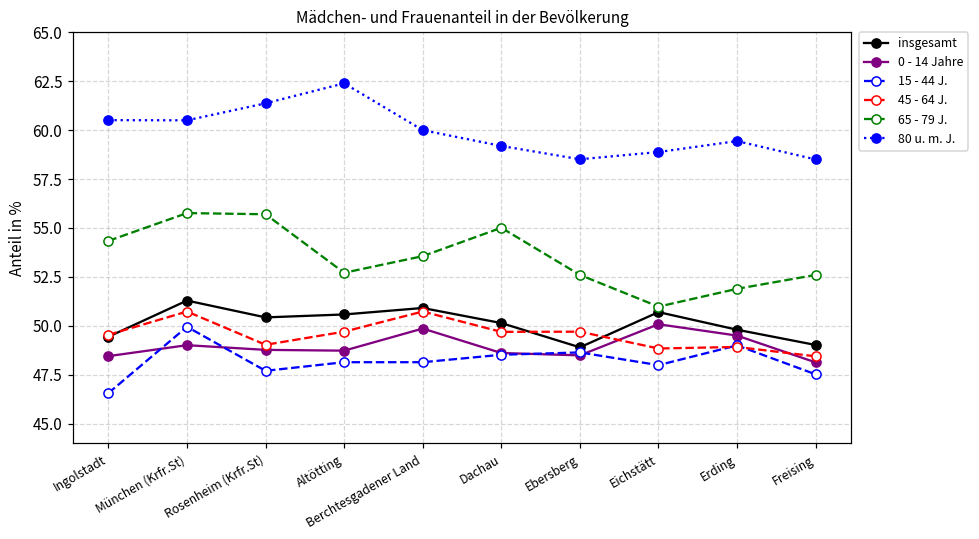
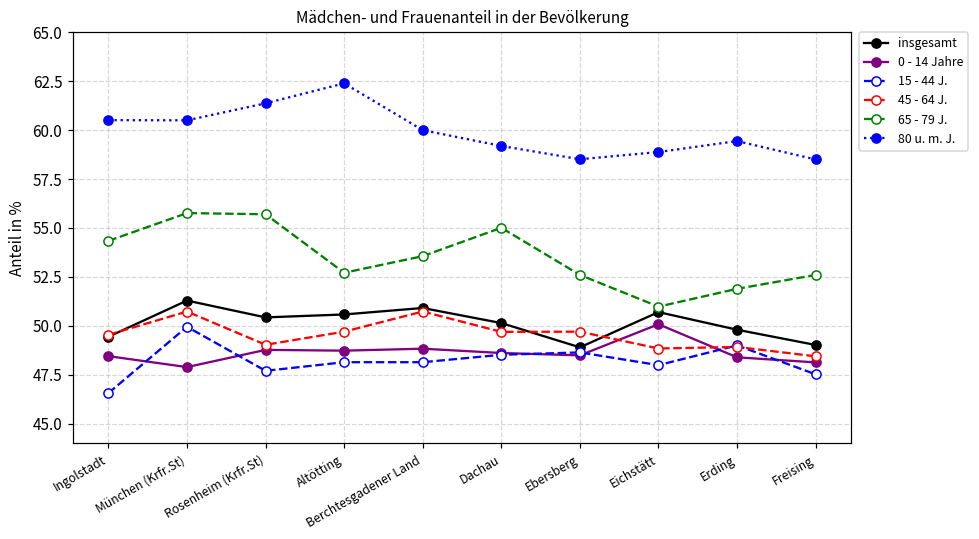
  {
    "insgesamt": {
      "München (Krfr.St)": 51.3,
      "Rosenheim (Krfr.St)": 50.4,
      "Altötting": 50.6,
      "Berchtesgadener Land": 50.9,
      "Dachau": 50.1,
      "Ebersberg": 48.9,
      "Eichstätt": 50.7,
      "Erding": 49.8,
      "Freising": 49.0
    },
    "0 - 14 Jahre": {
      "Ingolstadt": 48.5,
-     "München (Krfr.St)": 49.0,
+     "München (Krfr.St)": 47.9,
      "Rosenheim (Krfr.St)": 48.8,
      "Altötting": 48.7,
-     "Berchtesgadener Land": 49.9,
+     "Berchtesgadener Land": 48.8,
      "Ebersberg": 48.5,
      "Eichstätt": 50.1,
-     "Erding": 49.5,
+     "Erding": 48.4,
      "Freising": 48.1
    },
    "45 - 64 J.": {
      "München (Krfr.St)": 50.7,
      "Rosenheim (Krfr.St)": 49.0,
      "Altötting": 49.7,
      "Berchtesgadener Land": 50.7,
      "Dachau": 49.7,
      "Ebersberg": 49.7,
      "Eichstätt": 48.8,
      "Freising": 48.4
    },
    "65 - 79 J.": {
      "Ingolstadt": 54.3,
      "München (Krfr.St)": 55.8,
      "Rosenheim (Krfr.St)": 55.7,
      "Altötting": 52.7,
      "Berchtesgadener Land": 53.6,
      "Dachau": 55.0,
      "Ebersberg": 52.6,
      "Eichstätt": 51.0,
      "Erding": 51.9,
      "Freising": 52.6
    }
  }
